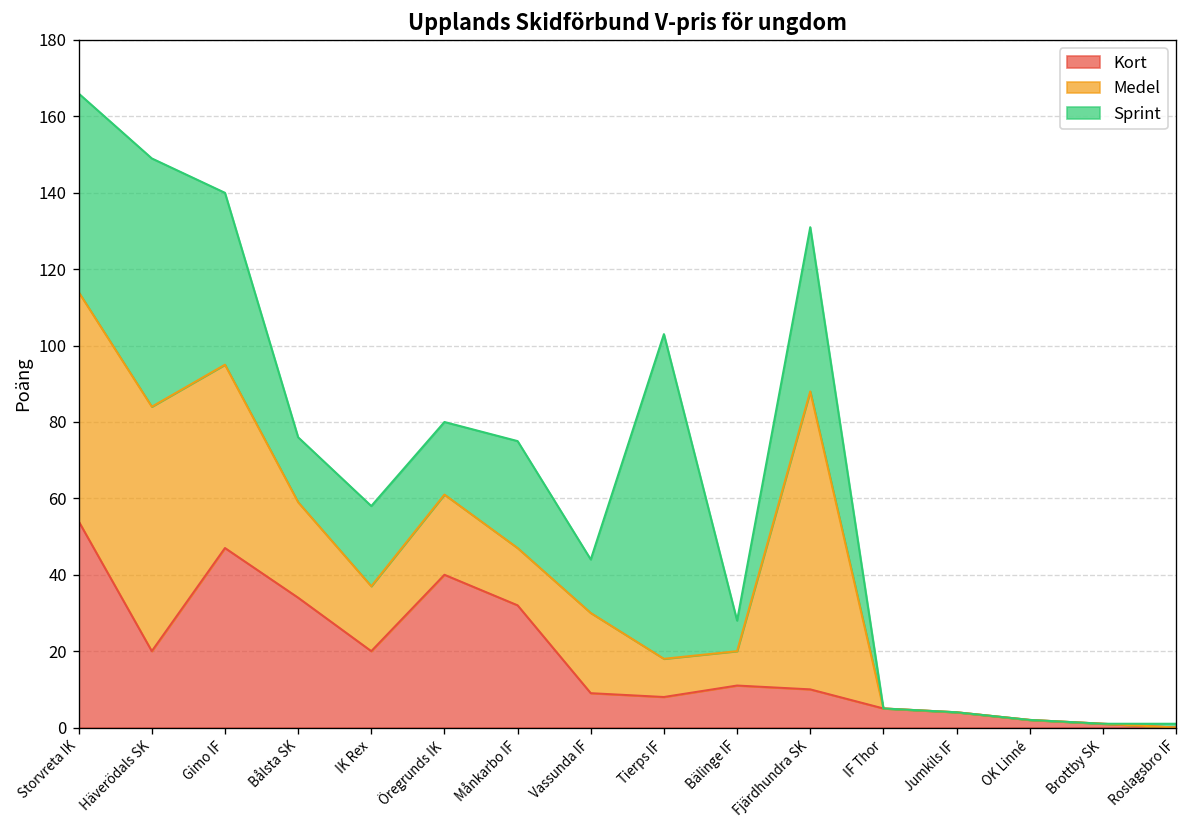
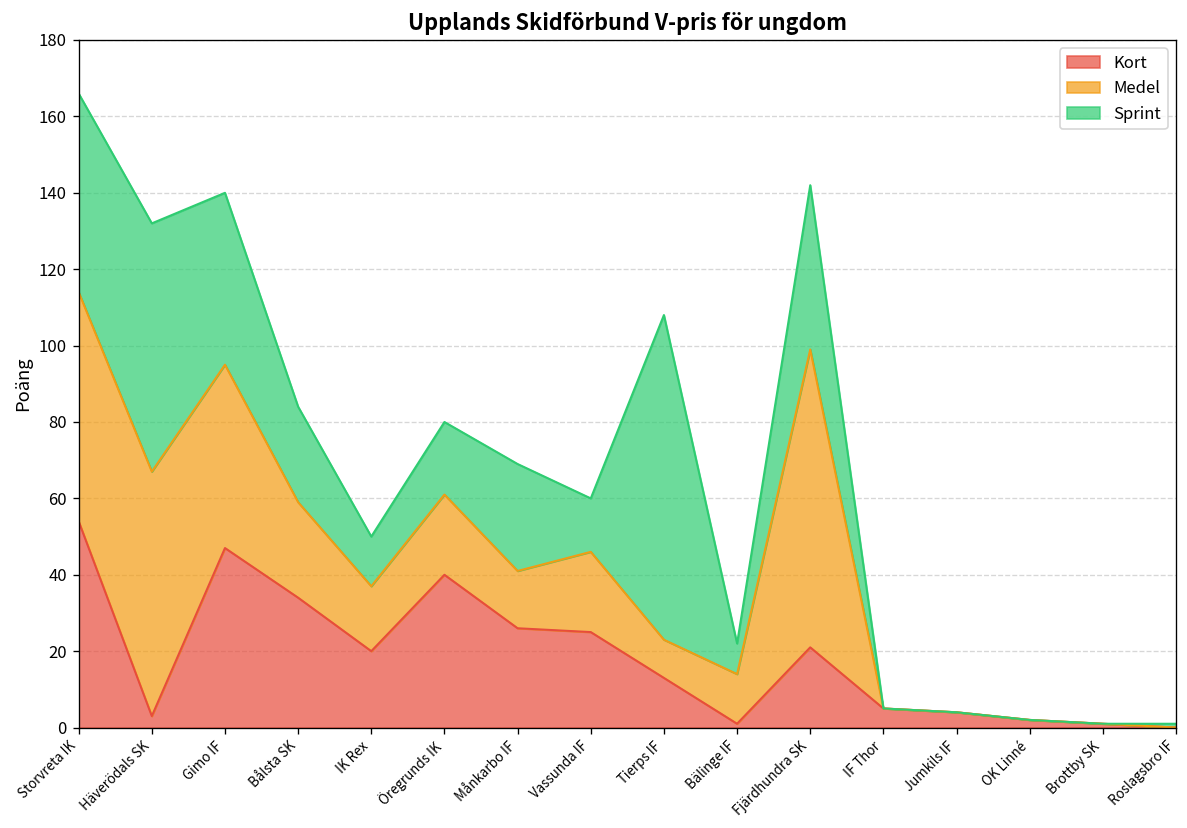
  {
    "Kort": {
      "Storvreta IK": 54,
-     "Häverödals SK": 20,
+     "Häverödals SK": 3,
      "Gimo IF": 47,
      "Bålsta SK": 34,
      "IK Rex": 20,
      "Öregrunds IK": 40,
-     "Månkarbo IF": 32,
-     "Vassunda IF": 9,
-     "Tierps IF": 8,
-     "Bälinge IF": 11,
-     "Fjärdhundra SK": 10
+     "Månkarbo IF": 26,
+     "Vassunda IF": 25,
+     "Tierps IF": 13,
+     "Bälinge IF": 1,
+     "Fjärdhundra SK": 21
    },
    "Medel": {
      "Storvreta IK": 60,
      "Häverödals SK": 64,
      "Gimo IF": 48,
      "Bålsta SK": 25,
      "IK Rex": 17,
      "Öregrunds IK": 21,
      "Månkarbo IF": 15,
      "Vassunda IF": 21,
      "Tierps IF": 10,
-     "Bälinge IF": 9,
+     "Bälinge IF": 13,
      "Fjärdhundra SK": 78
    },
    "Sprint": {
      "Storvreta IK": 52,
      "Häverödals SK": 65,
      "Gimo IF": 45,
-     "Bålsta SK": 17,
-     "IK Rex": 21,
+     "Bålsta SK": 25,
+     "IK Rex": 13,
      "Öregrunds IK": 19,
      "Månkarbo IF": 28,
      "Vassunda IF": 14,
      "Tierps IF": 85,
      "Bälinge IF": 8,
      "Fjärdhundra SK": 43,
      "Roslagsbro IF": 1
    }
  }
